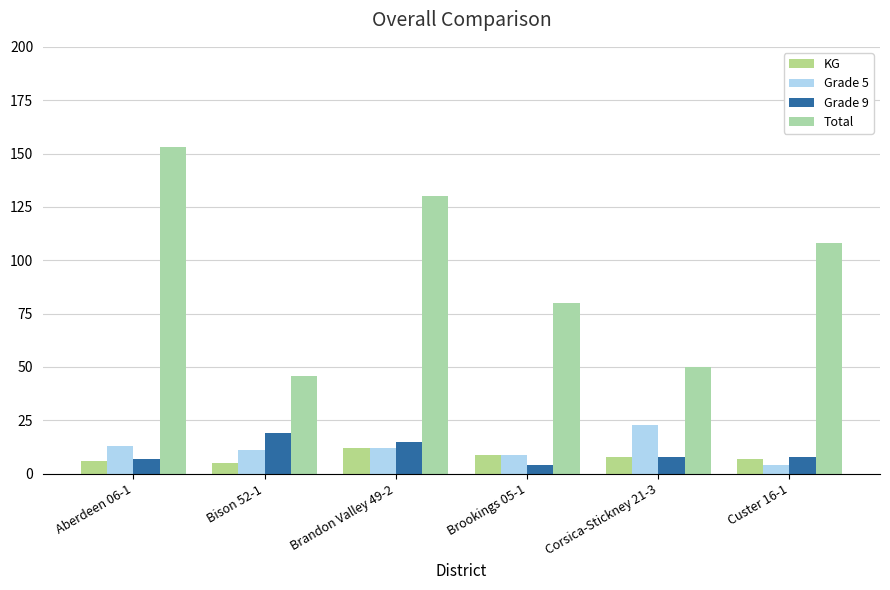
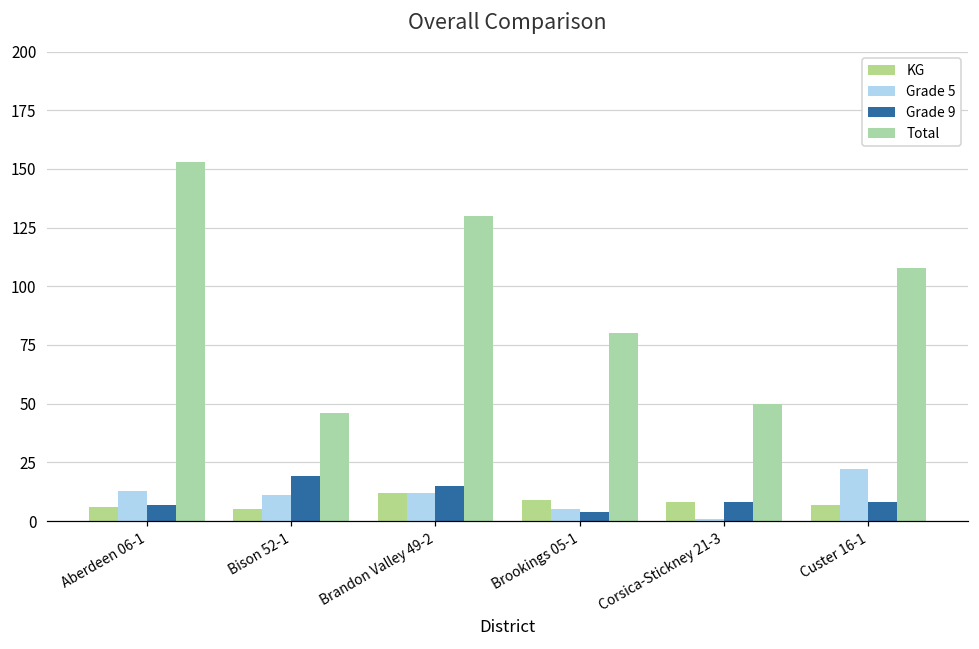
  {
    "Grade 5": {
      "Aberdeen 06-1": 13,
      "Bison 52-1": 11,
      "Brandon Valley 49-2": 12,
-     "Brookings 05-1": 9,
-     "Corsica-Stickney 21-3": 23,
-     "Custer 16-1": 4
+     "Brookings 05-1": 5,
+     "Corsica-Stickney 21-3": 1,
+     "Custer 16-1": 22
    },
    "Grade 9": {
      "Aberdeen 06-1": 7,
      "Bison 52-1": 19,
      "Brandon Valley 49-2": 15,
      "Brookings 05-1": 4,
      "Corsica-Stickney 21-3": 8,
      "Custer 16-1": 8
    }
  }
